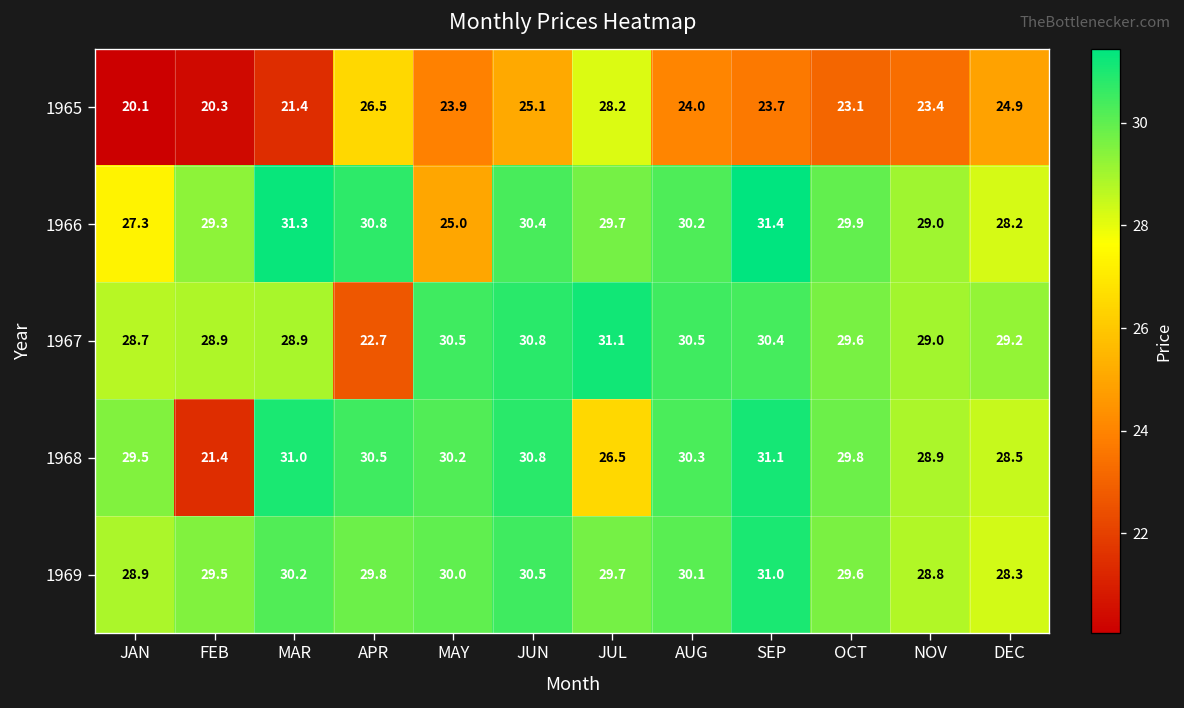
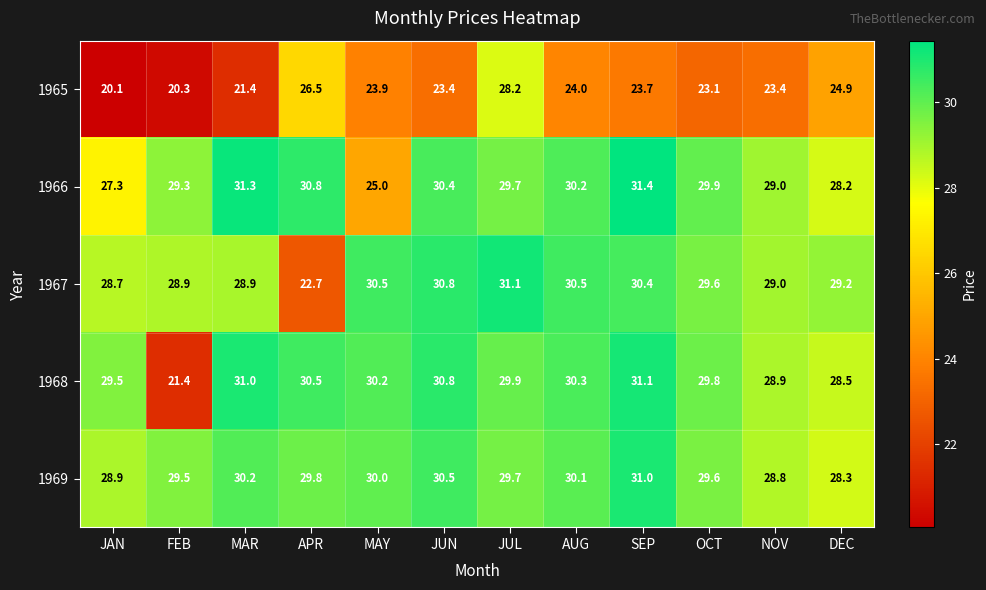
  {
    "1965": {
      "JAN": 20.1,
      "FEB": 20.3,
      "MAR": 21.4,
      "APR": 26.5,
      "MAY": 23.9,
-     "JUN": 25.1,
+     "JUN": 23.4,
      "JUL": 28.2,
      "AUG": 24.0,
      "SEP": 23.7,
      "OCT": 23.1,
      "NOV": 23.4,
      "DEC": 24.9
    },
    "1966": {
      "JAN": 27.3,
      "FEB": 29.3,
      "MAR": 31.3,
      "APR": 30.8,
      "MAY": 25.0,
      "JUN": 30.4,
      "JUL": 29.7,
      "AUG": 30.2,
      "SEP": 31.4,
      "OCT": 29.9,
      "NOV": 29.0,
      "DEC": 28.2
    },
    "1967": {
      "JAN": 28.7,
      "FEB": 28.9,
      "MAR": 28.9,
      "APR": 22.7,
      "MAY": 30.5,
      "JUN": 30.8,
      "JUL": 31.1,
      "AUG": 30.5,
      "SEP": 30.4,
      "OCT": 29.6,
      "NOV": 29.0,
      "DEC": 29.2
    },
    "1968": {
      "JAN": 29.5,
      "FEB": 21.4,
      "MAR": 31.0,
      "APR": 30.5,
      "MAY": 30.2,
      "JUN": 30.8,
-     "JUL": 26.5,
+     "JUL": 29.9,
      "AUG": 30.3,
      "SEP": 31.1,
      "OCT": 29.8,
      "NOV": 28.9,
      "DEC": 28.5
    },
    "1969": {
      "JAN": 28.9,
      "FEB": 29.5,
      "MAR": 30.2,
      "APR": 29.8,
      "MAY": 30.0,
      "JUN": 30.5,
      "JUL": 29.7,
      "AUG": 30.1,
      "SEP": 31.0,
      "OCT": 29.6,
      "NOV": 28.8,
      "DEC": 28.3
    }
  }
